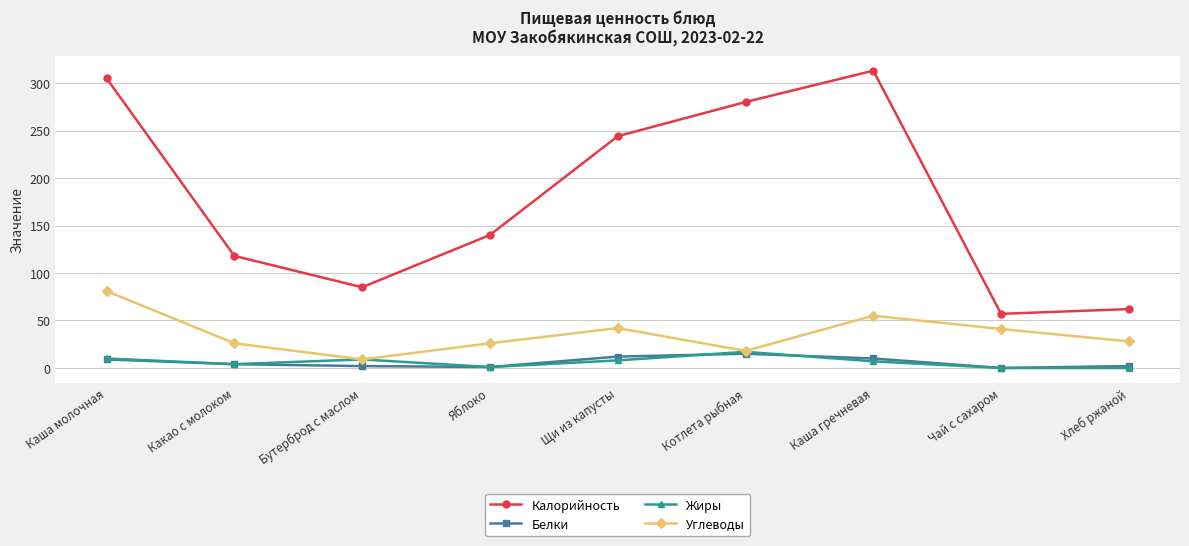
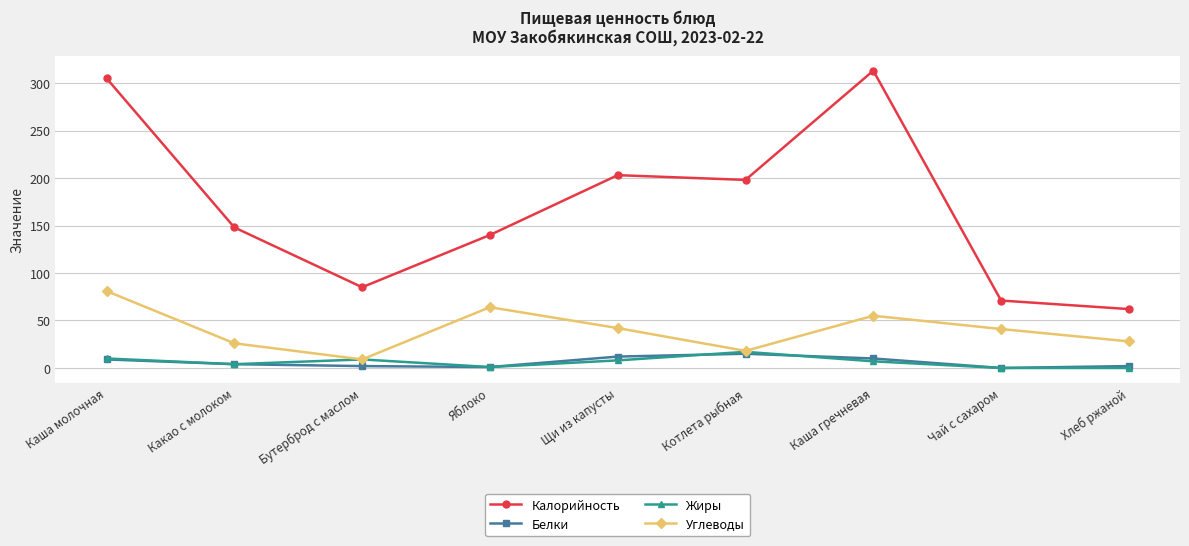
  {
    "Калорийность": {
      "Каша молочная": 310,
-     "Какао с молоком": 120,
+     "Какао с молоком": 150,
      "Бутерброд с маслом": 90,
      "Яблоко": 140,
-     "Щи из капусты": 240,
-     "Котлета рыбная": 280,
+     "Щи из капусты": 200,
+     "Котлета рыбная": 200,
      "Каша гречневая": 310,
-     "Чай с сахаром": 60,
+     "Чай с сахаром": 70,
      "Хлеб ржаной": 60
    },
    "Углеводы": {
      "Каша молочная": 80,
      "Какао с молоком": 30,
-     "Яблоко": 30,
+     "Яблоко": 60,
      "Щи из капусты": 40,
      "Каша гречневая": 60,
      "Чай с сахаром": 40,
      "Хлеб ржаной": 30
    }
  }
